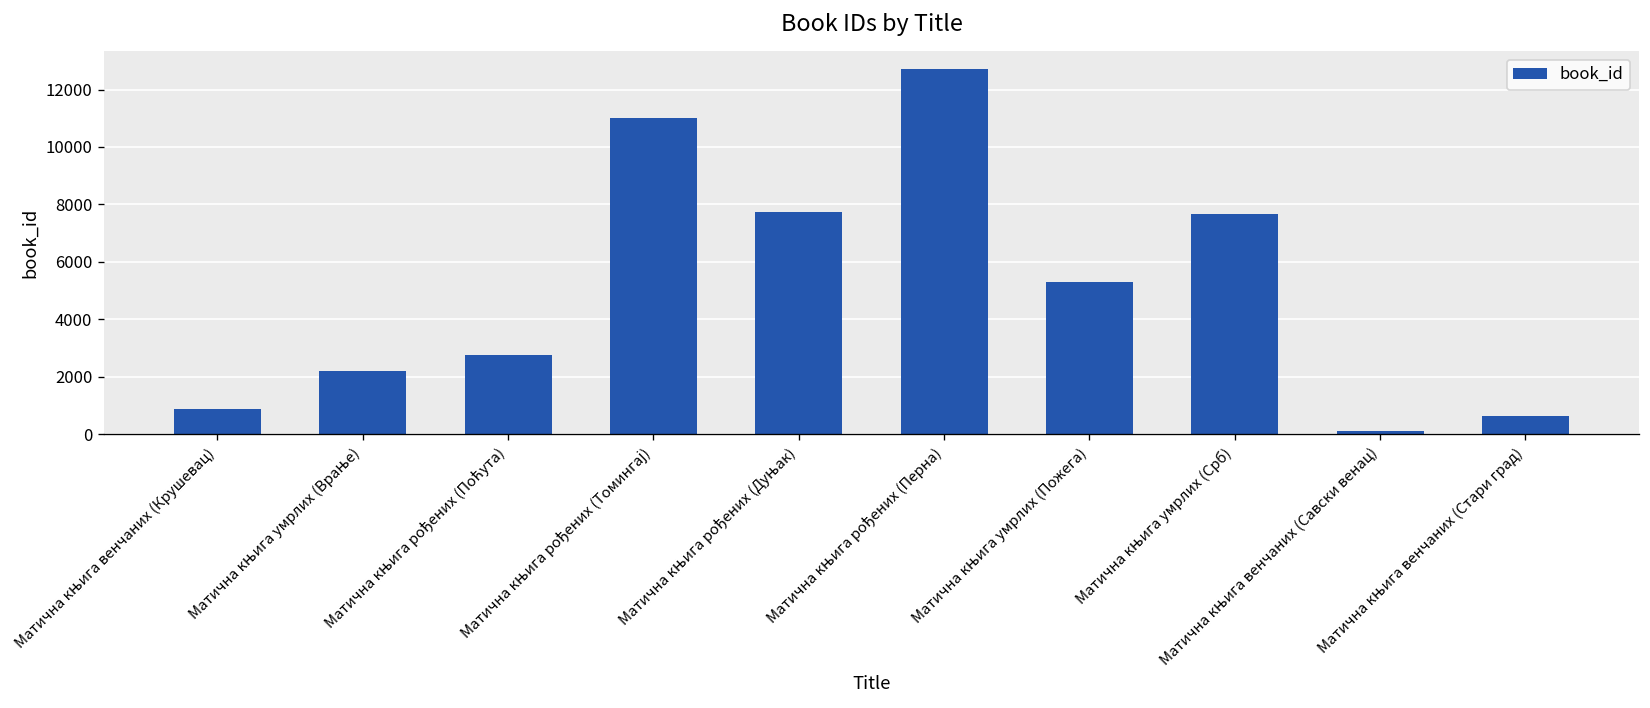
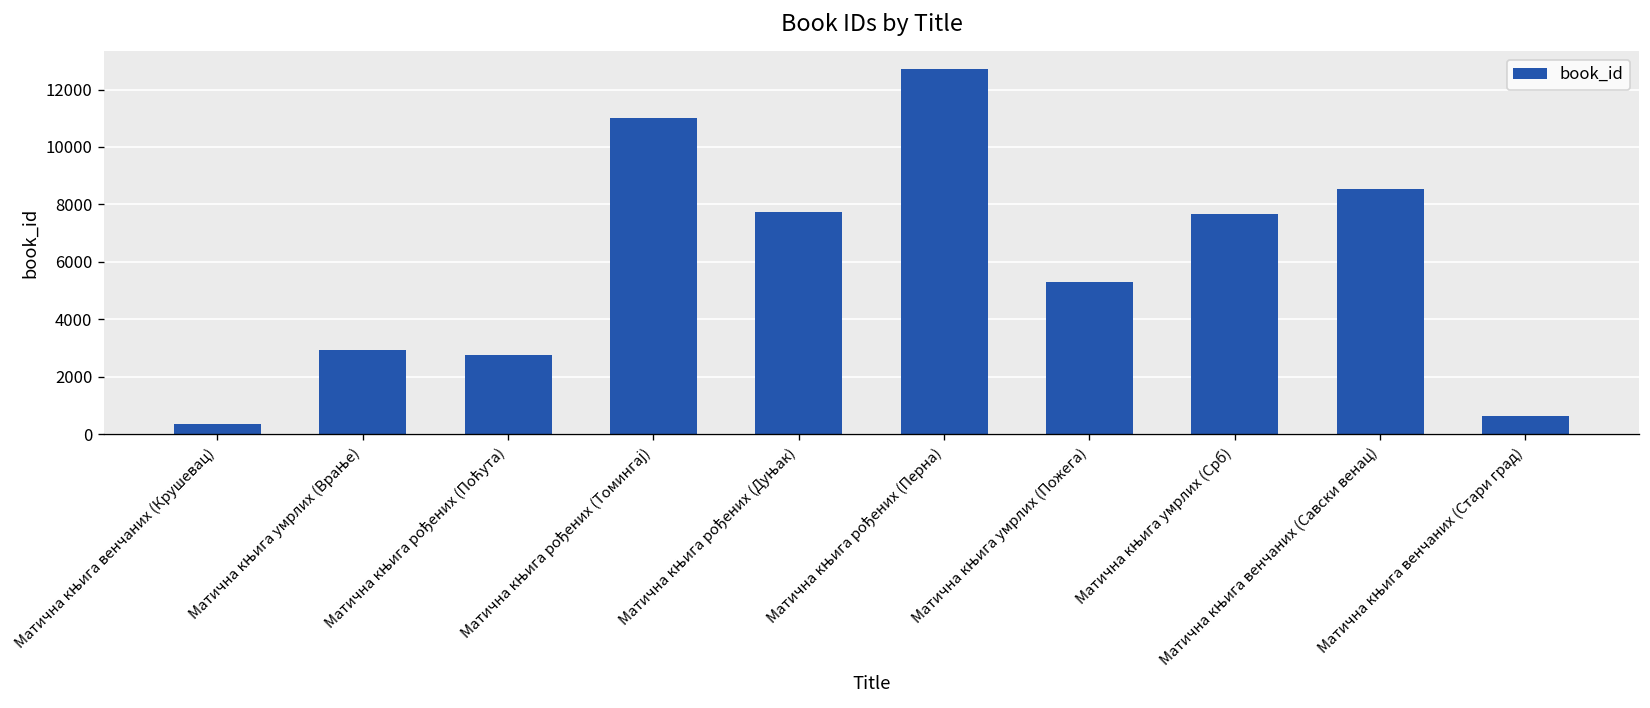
  {
-   "Матична књига венчаних (Крушевац)": 900,
-   "Матична књига умрлих (Врање)": 2200,
+   "Матична књига венчаних (Крушевац)": 400,
+   "Матична књига умрлих (Врање)": 2900,
    "Матична књига рођених (Поћута)": 2700,
    "Матична књига рођених (Томингај)": 11000,
    "Матична књига рођених (Дуњак)": 7700,
    "Матична књига рођених (Перна)": 12700,
    "Матична књига умрлих (Пожега)": 5300,
    "Матична књига умрлих (Срб)": 7700,
-   "Матична књига венчаних (Савски венац)": 100,
+   "Матична књига венчаних (Савски венац)": 8500,
    "Матична књига венчаних (Стари град)": 600
  }
